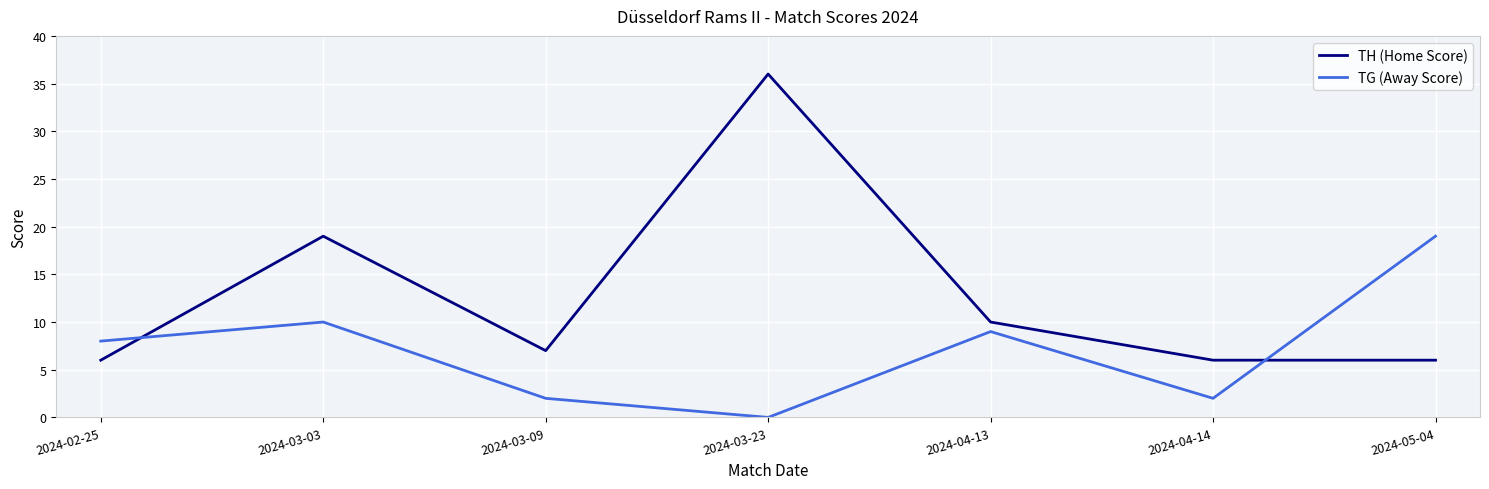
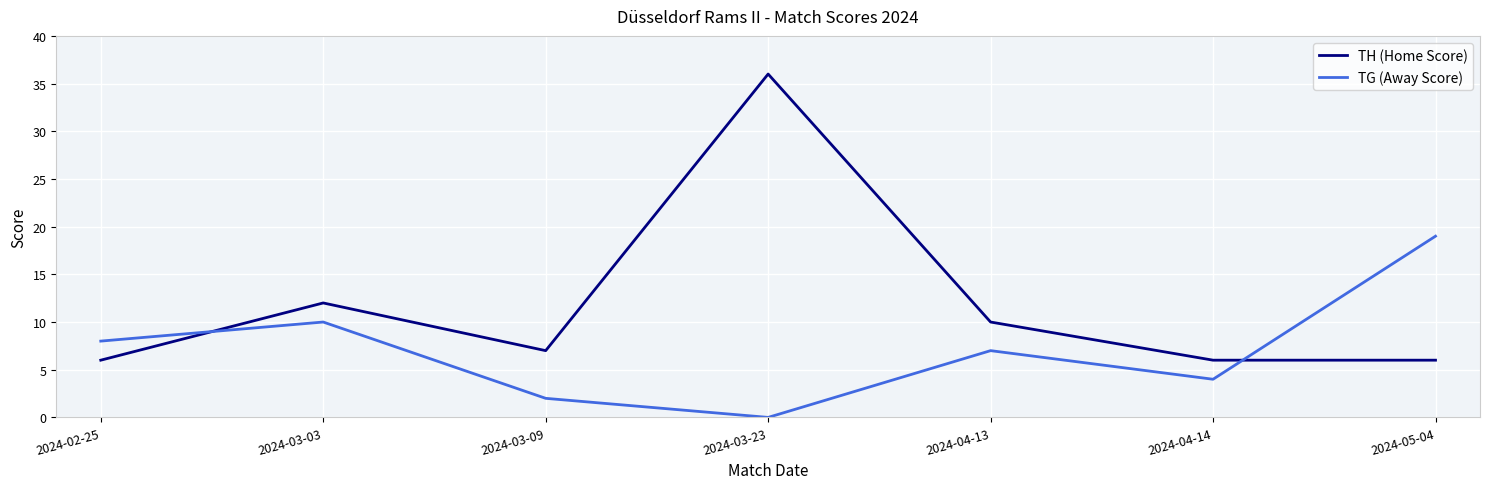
  {
    "TH (Home Score)": {
      "2024-02-25": 6,
-     "2024-03-03": 19,
+     "2024-03-03": 12,
      "2024-03-09": 7,
      "2024-03-23": 36,
      "2024-04-13": 10,
      "2024-04-14": 6,
      "2024-05-04": 6
    },
    "TG (Away Score)": {
      "2024-02-25": 8,
      "2024-03-03": 10,
      "2024-03-09": 2,
      "2024-03-23": 0,
-     "2024-04-13": 9,
-     "2024-04-14": 2,
+     "2024-04-13": 7,
+     "2024-04-14": 4,
      "2024-05-04": 19
    }
  }
